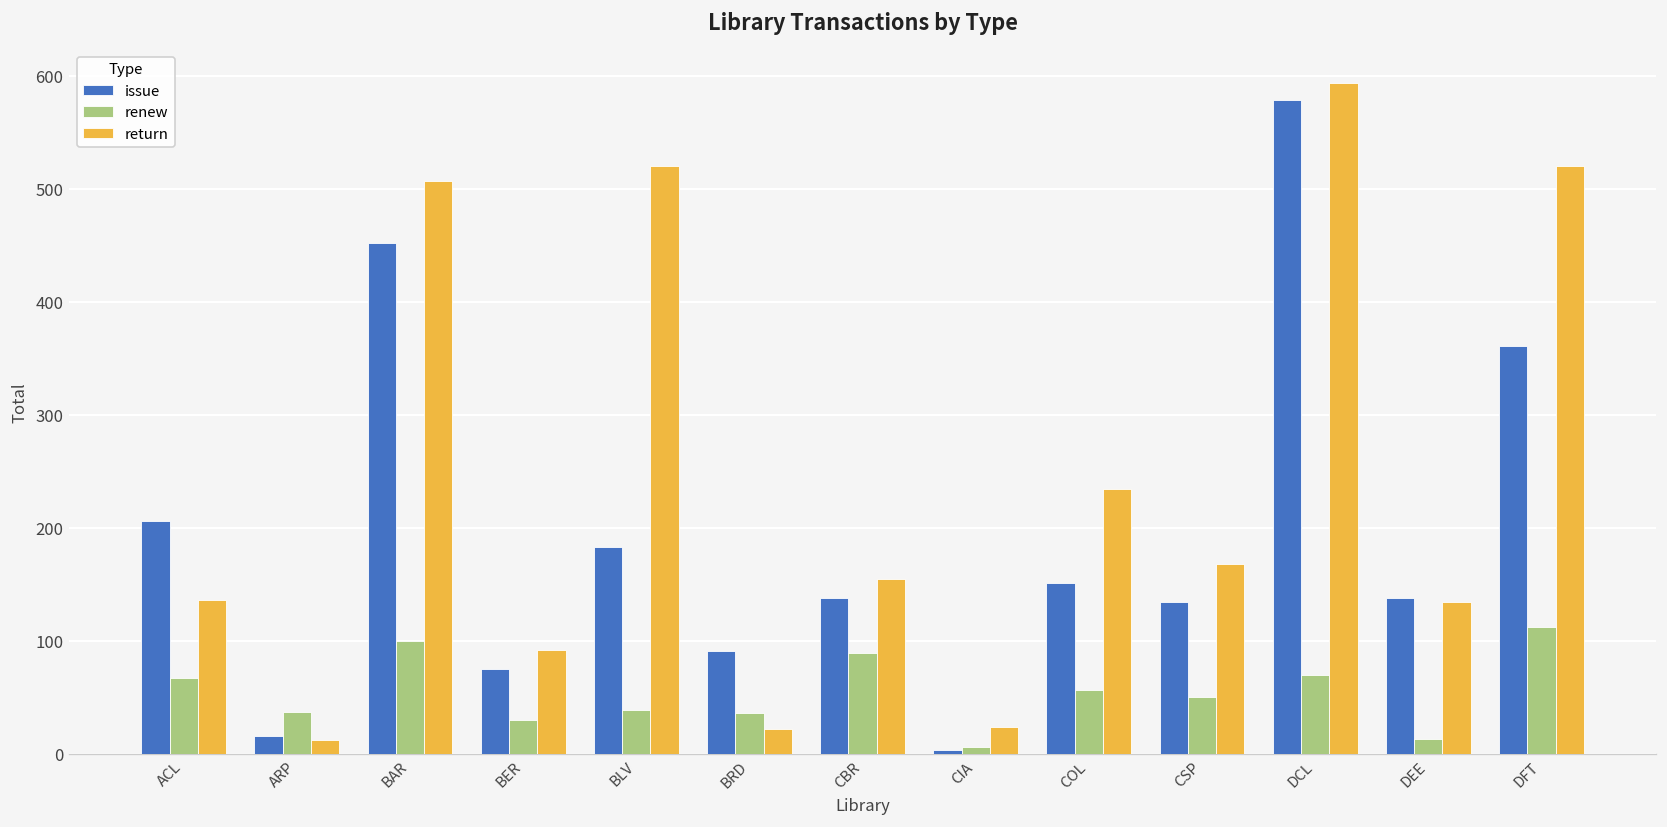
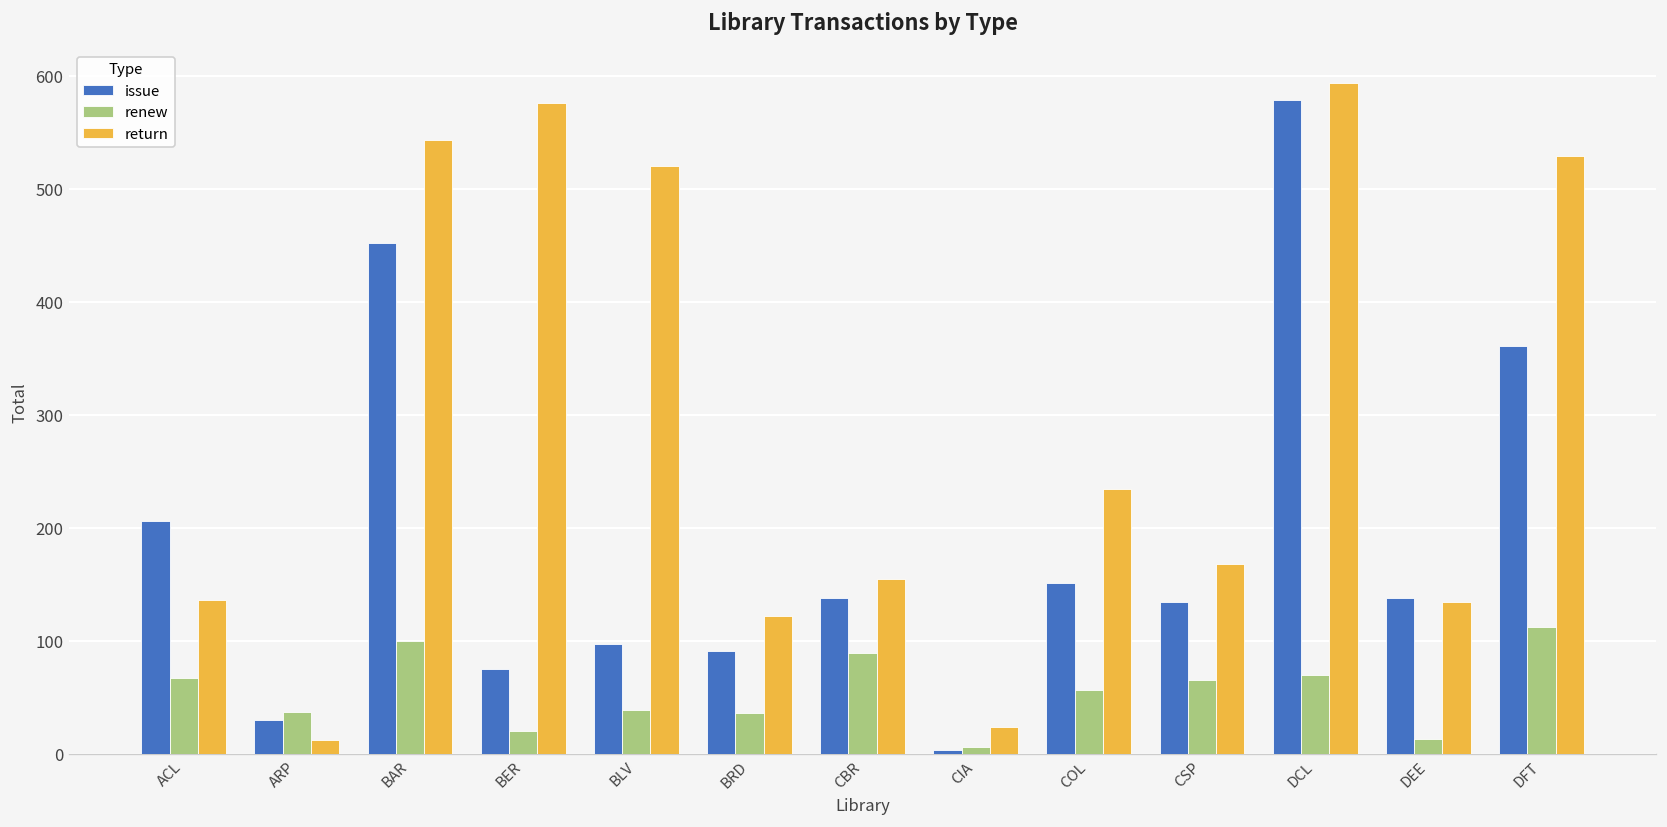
  {
    "issue": {
      "ACL": 210,
-     "ARP": 20,
+     "ARP": 30,
      "BAR": 450,
      "BER": 80,
-     "BLV": 180,
+     "BLV": 100,
      "BRD": 90,
      "CBR": 140,
      "CIA": 0,
      "COL": 150,
      "CSP": 130,
      "DCL": 580,
      "DEE": 140,
      "DFT": 360
    },
    "renew": {
      "ACL": 70,
      "ARP": 40,
      "BAR": 100,
-     "BER": 30,
+     "BER": 20,
      "BLV": 40,
      "BRD": 40,
      "CBR": 90,
      "CIA": 10,
      "COL": 60,
-     "CSP": 50,
+     "CSP": 70,
      "DCL": 70,
      "DEE": 10,
      "DFT": 110
    },
    "return": {
      "ACL": 140,
      "ARP": 10,
-     "BAR": 510,
-     "BER": 90,
+     "BAR": 540,
+     "BER": 580,
      "BLV": 520,
-     "BRD": 20,
+     "BRD": 120,
      "CBR": 160,
      "CIA": 20,
      "COL": 230,
      "CSP": 170,
      "DCL": 590,
      "DEE": 130,
-     "DFT": 520
+     "DFT": 530
    }
  }
